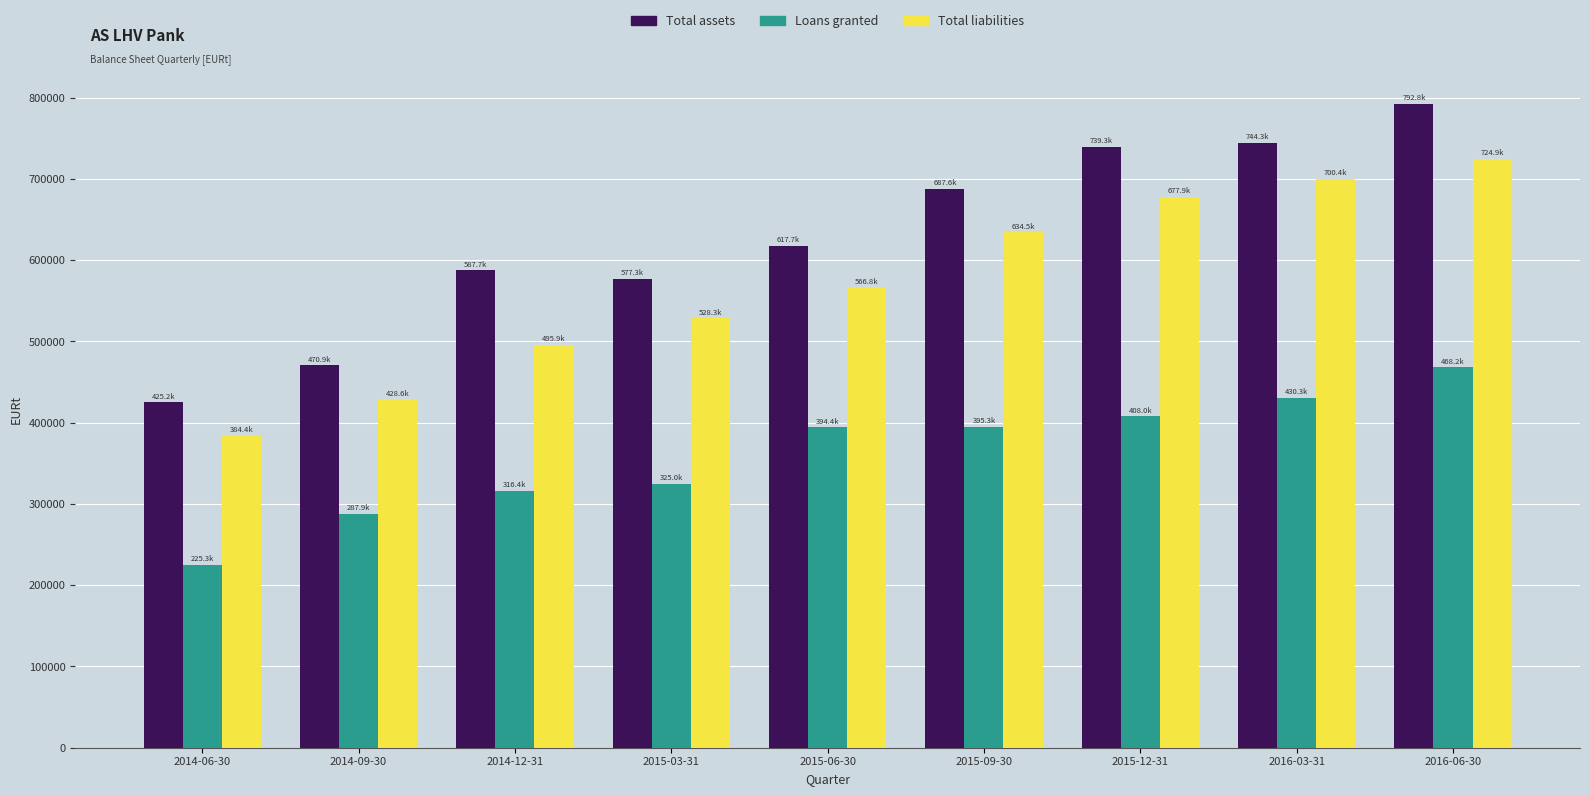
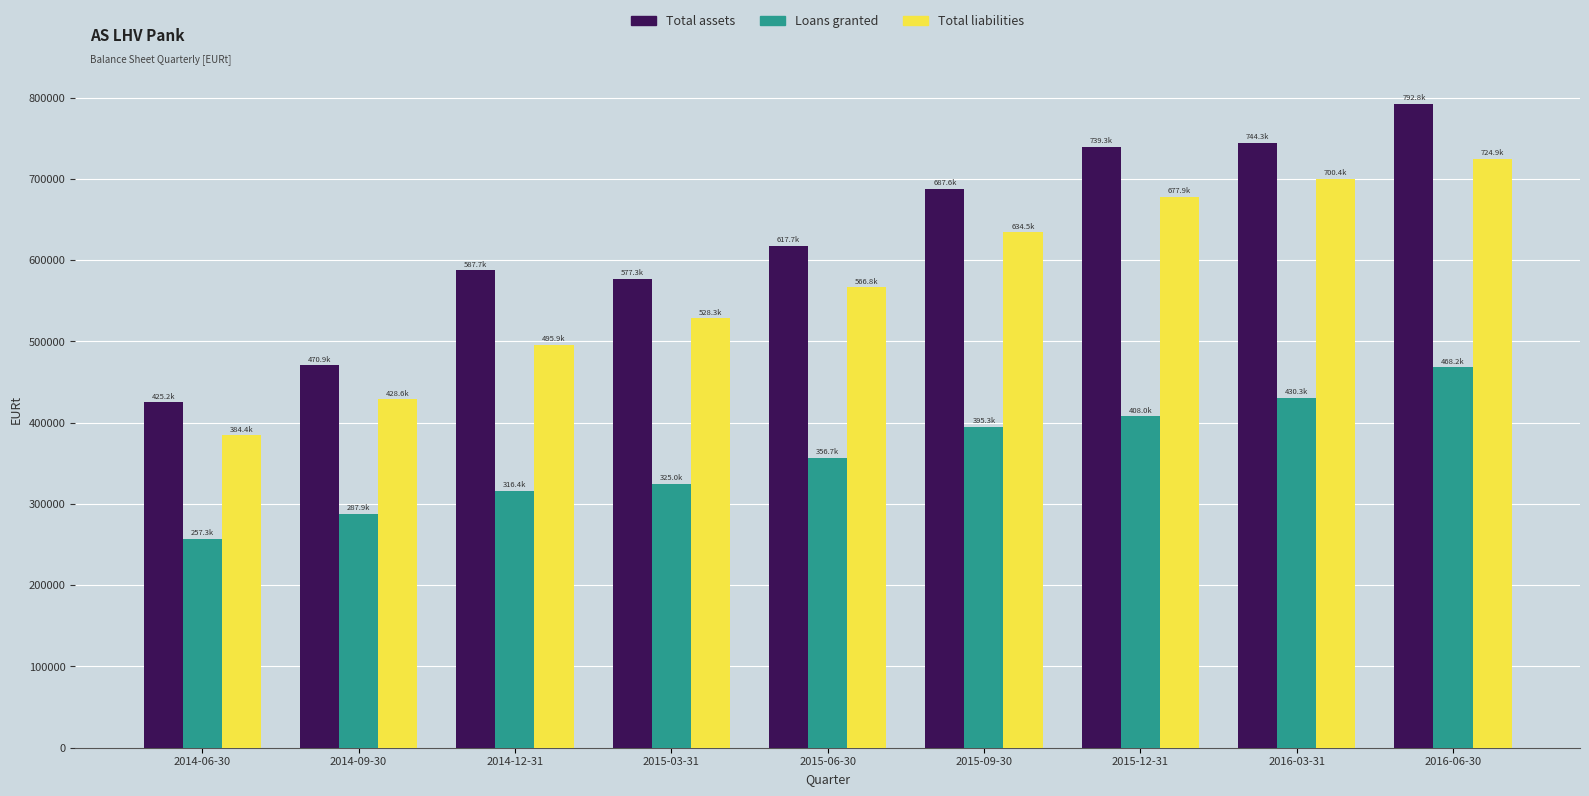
  {
    "Total assets": {
      "2014-06-30": "425.2k",
      "2014-09-30": "470.9k",
      "2014-12-31": "587.7k",
      "2015-03-31": "577.3k",
      "2015-06-30": "617.7k",
      "2015-09-30": "687.6k",
      "2015-12-31": "739.3k",
      "2016-03-31": "744.3k",
      "2016-06-30": "792.8k"
    },
    "Loans granted": {
-     "2014-06-30": "225.3k",
+     "2014-06-30": "257.3k",
      "2014-09-30": "287.9k",
      "2014-12-31": "316.4k",
      "2015-03-31": "325.0k",
-     "2015-06-30": "394.4k",
+     "2015-06-30": "356.7k",
      "2015-09-30": "395.3k",
      "2015-12-31": "408.0k",
      "2016-03-31": "430.3k",
      "2016-06-30": "468.2k"
    },
    "Total liabilities": {
      "2014-06-30": "384.4k",
      "2014-09-30": "428.6k",
      "2014-12-31": "495.9k",
      "2015-03-31": "528.3k",
      "2015-06-30": "566.8k",
      "2015-09-30": "634.5k",
      "2015-12-31": "677.9k",
      "2016-03-31": "700.4k",
      "2016-06-30": "724.9k"
    }
  }
